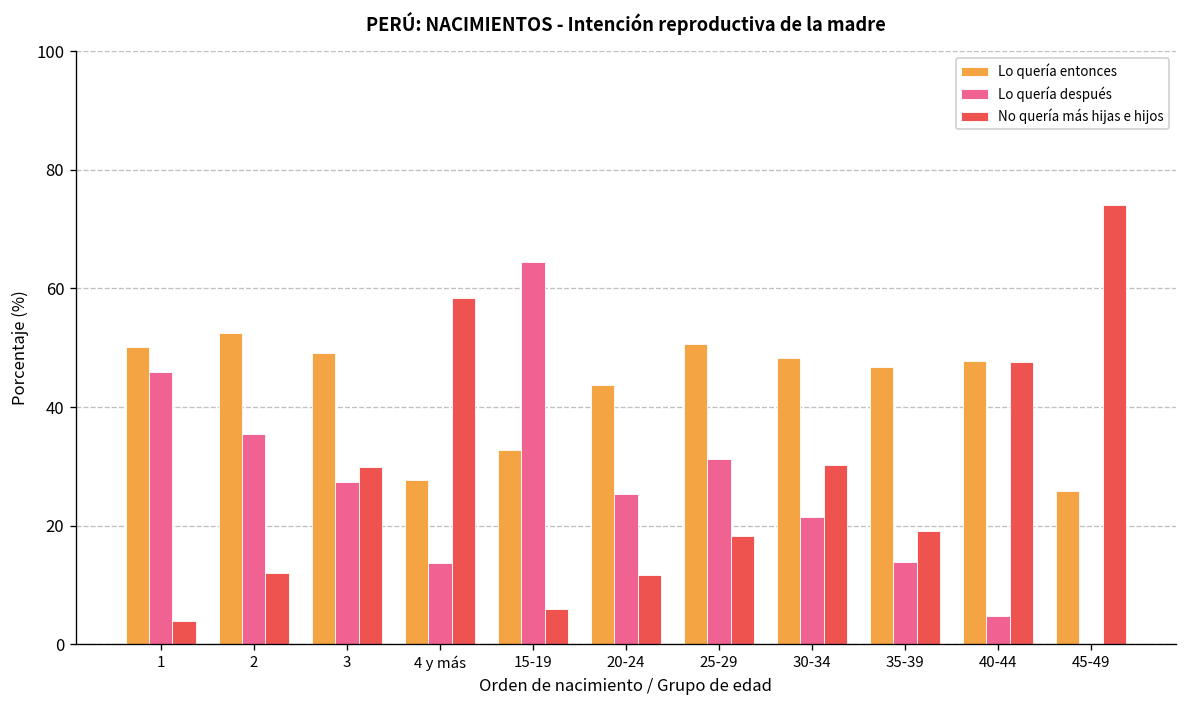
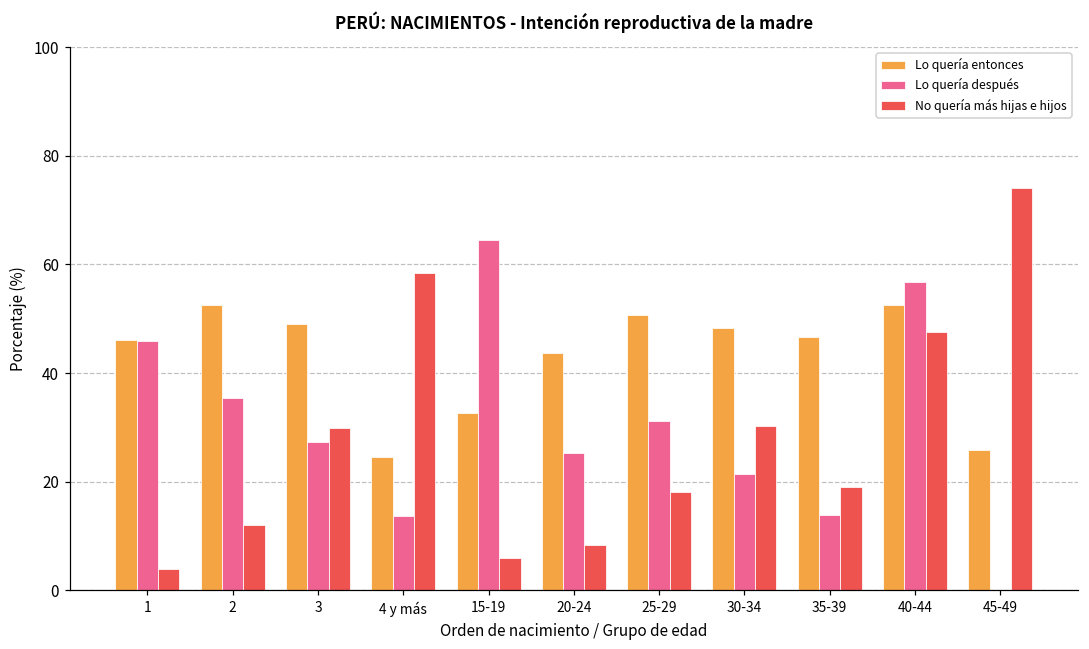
  {
    "Lo quería entonces": {
-     "1": 50,
+     "1": 46,
      "2": 53,
      "3": 49,
-     "4 y más": 28,
+     "4 y más": 25,
      "15-19": 33,
      "20-24": 44,
      "25-29": 51,
      "30-34": 48,
      "35-39": 47,
-     "40-44": 48,
+     "40-44": 52,
      "45-49": 26
    },
    "Lo quería después": {
      "1": 46,
      "2": 35,
      "3": 27,
      "4 y más": 14,
      "15-19": 64,
      "20-24": 25,
      "25-29": 31,
      "30-34": 21,
      "35-39": 14,
-     "40-44": 5,
+     "40-44": 57,
      "45-49": 0
    },
    "No quería más hijas e hijos": {
      "1": 4,
      "2": 12,
      "3": 30,
      "4 y más": 58,
      "15-19": 6,
-     "20-24": 12,
+     "20-24": 8,
      "25-29": 18,
      "30-34": 30,
      "35-39": 19,
      "40-44": 48,
      "45-49": 74
    }
  }
